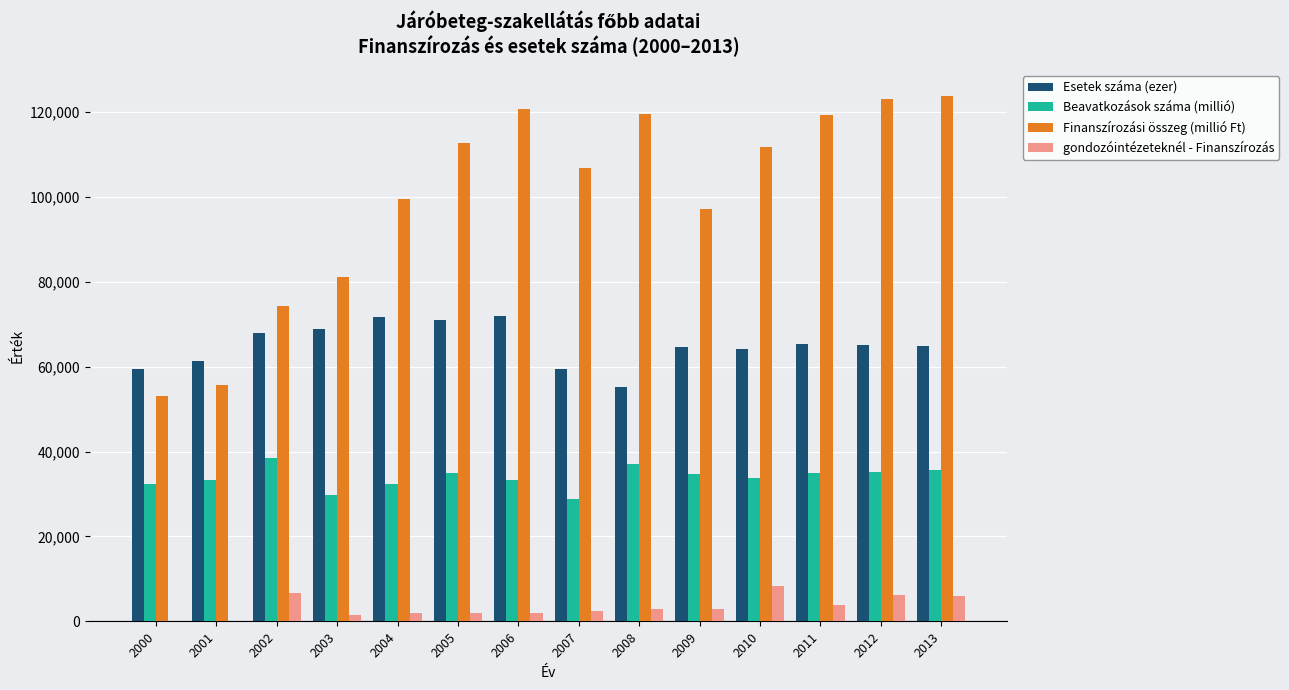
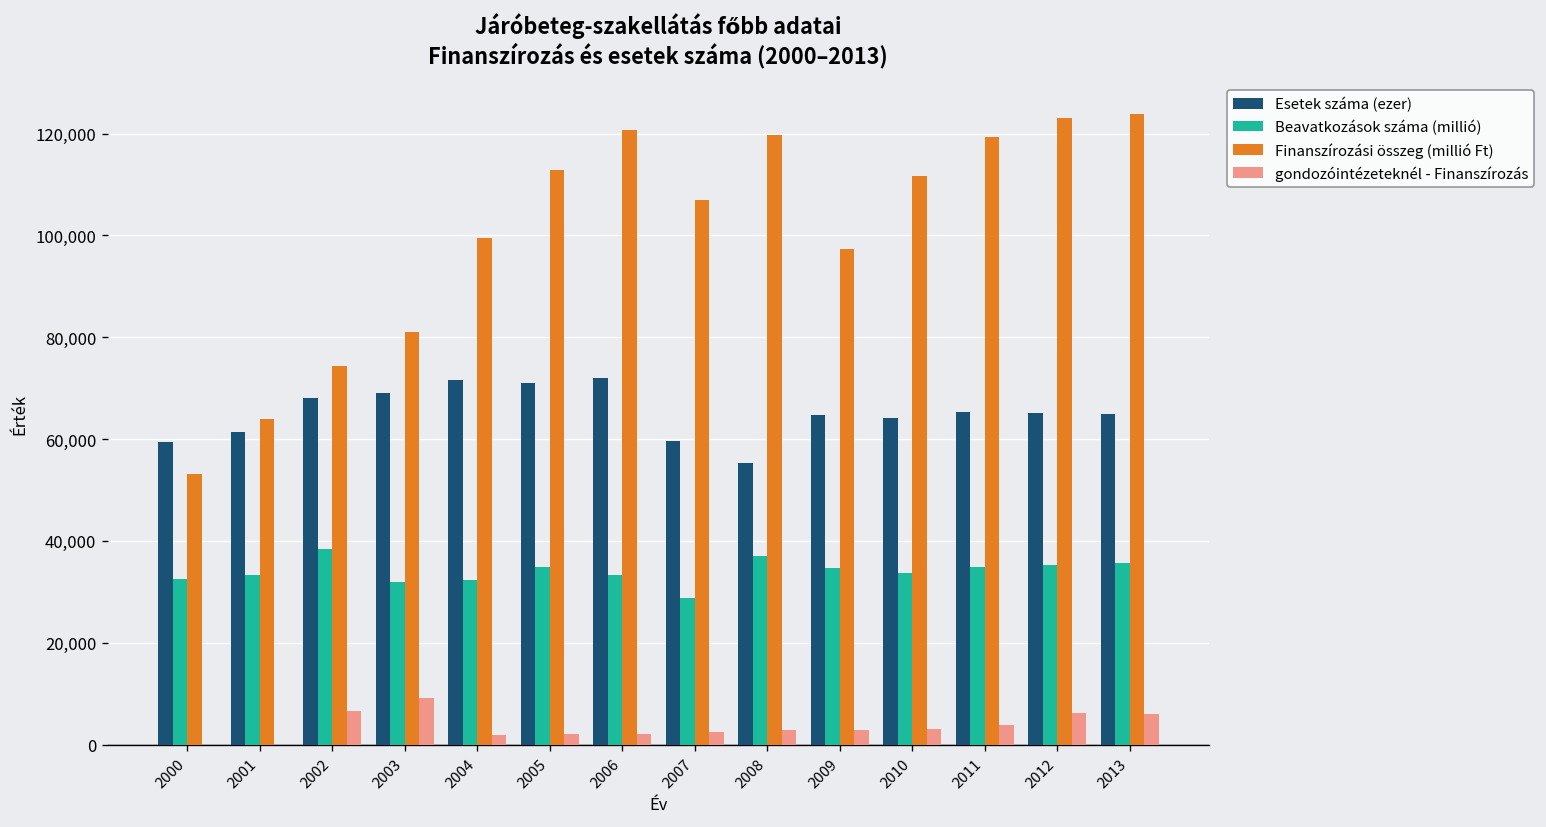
  {
    "Esetek száma (ezer)": {
      "2000": "59,000",
      "2001": "61,000",
      "2002": "68,000",
      "2003": "69,000",
      "2004": "72,000",
      "2005": "71,000",
      "2006": "72,000",
      "2007": "60,000",
      "2008": "55,000",
      "2009": "65,000",
      "2010": "64,000",
      "2011": "65,000",
      "2012": "65,000",
      "2013": "65,000"
    },
    "Beavatkozások száma (millió)": {
      "2000": "32,000",
      "2001": "33,000",
      "2002": "38,000",
-     "2003": "30,000",
+     "2003": "32,000",
      "2004": "32,000",
      "2005": "35,000",
      "2006": "33,000",
      "2007": "29,000",
      "2008": "37,000",
      "2009": "35,000",
      "2010": "34,000",
      "2011": "35,000",
      "2012": "35,000",
      "2013": "36,000"
    },
    "Finanszírozási összeg (millió Ft)": {
      "2000": "53,000",
-     "2001": "56,000",
+     "2001": "64,000",
      "2002": "74,000",
      "2003": "81,000",
      "2004": "100,000",
      "2005": "113,000",
      "2006": "121,000",
      "2007": "107,000",
      "2008": "120,000",
      "2009": "97,000",
      "2010": "112,000",
      "2011": "119,000",
      "2012": "123,000",
      "2013": "124,000"
    },
    "gondozóintézeteknél - Finanszírozás": {
      "2000": "0",
      "2001": "0",
      "2002": "7,000",
-     "2003": "1,000",
+     "2003": "9,000",
      "2004": "2,000",
      "2005": "2,000",
      "2006": "2,000",
      "2007": "2,000",
      "2008": "3,000",
      "2009": "3,000",
-     "2010": "8,000",
+     "2010": "3,000",
      "2011": "4,000",
      "2012": "6,000",
      "2013": "6,000"
    }
  }
